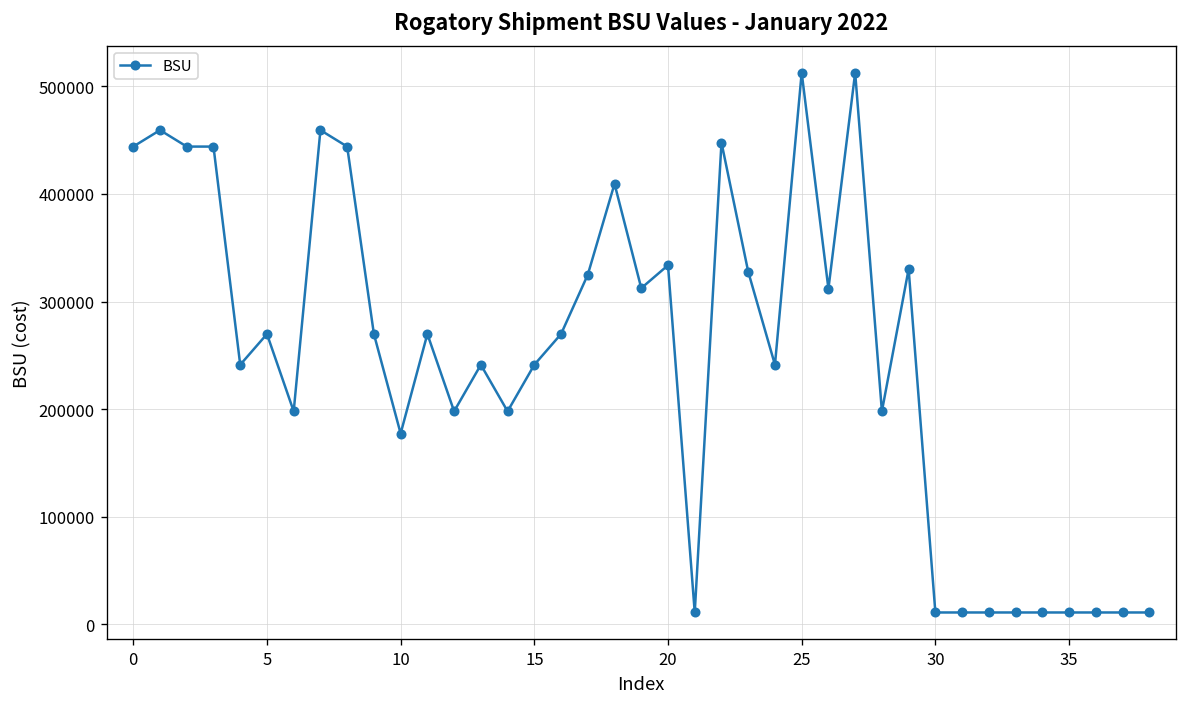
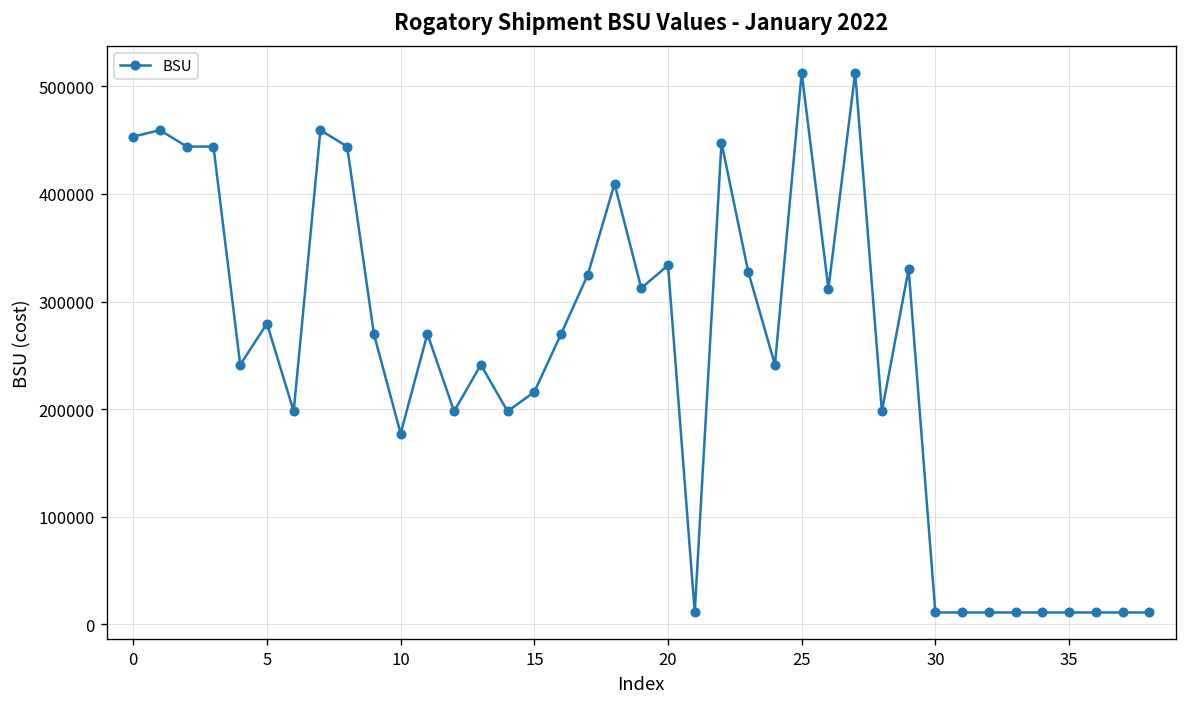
  {
-   "0": 440000,
-   "5": 270000,
+   "0": 450000,
+   "5": 280000,
    "10": 180000,
-   "15": 240000,
+   "15": 220000,
    "20": 330000,
    "25": 510000,
    "30": 10000,
    "35": 10000
  }
